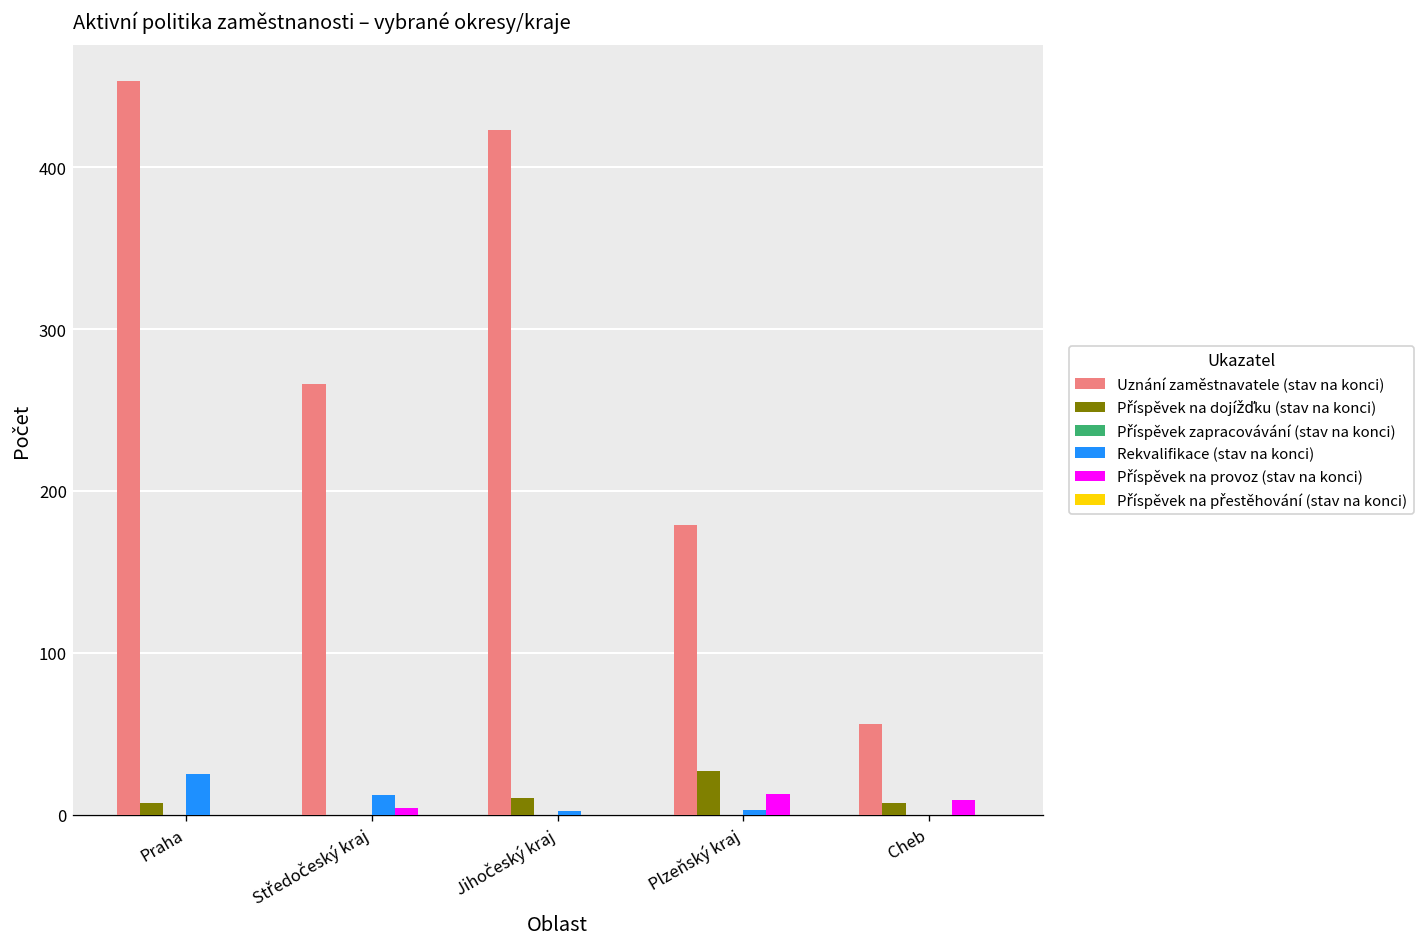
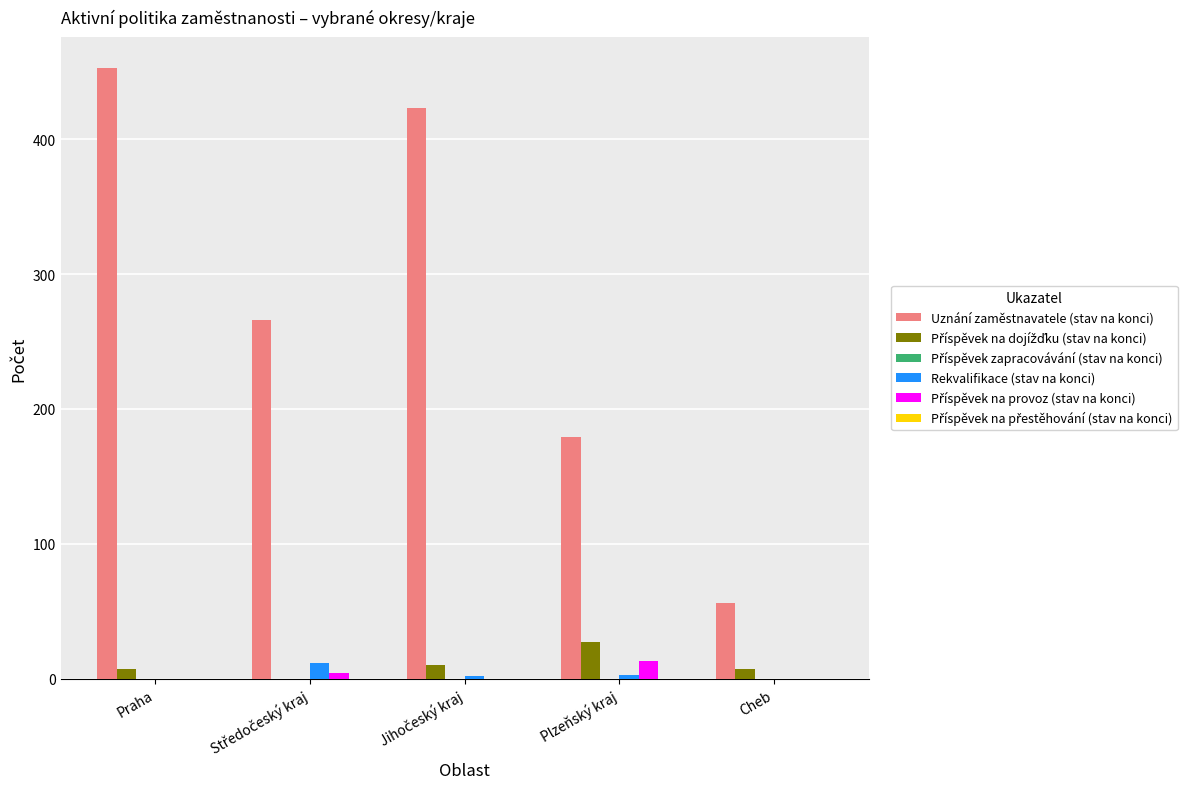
  {
    "Uznání zaměstnavatele (stav na konci)": {
      "Praha": 453,
      "Středočeský kraj": 266,
      "Jihočeský kraj": 423,
      "Plzeňský kraj": 179,
      "Cheb": 56
    },
    "Příspěvek na dojížďku (stav na konci)": {
      "Praha": 7,
      "Středočeský kraj": 0,
      "Jihočeský kraj": 10,
      "Plzeňský kraj": 27,
      "Cheb": 7
    },
    "Příspěvek zapracovávání (stav na konci)": {
      "Praha": 0,
      "Středočeský kraj": 0,
      "Jihočeský kraj": 0,
      "Plzeňský kraj": 0,
      "Cheb": 0
    },
    "Rekvalifikace (stav na konci)": {
-     "Praha": 25,
+     "Praha": 0,
      "Středočeský kraj": 12,
      "Jihočeský kraj": 2,
      "Plzeňský kraj": 3,
      "Cheb": 0
    },
    "Příspěvek na provoz (stav na konci)": {
      "Praha": 0,
      "Středočeský kraj": 4,
      "Jihočeský kraj": 0,
      "Plzeňský kraj": 13,
-     "Cheb": 9
+     "Cheb": 0
    },
    "Příspěvek na přestěhování (stav na konci)": {
      "Praha": 0,
      "Středočeský kraj": 0,
      "Jihočeský kraj": 0,
      "Plzeňský kraj": 0,
      "Cheb": 0
    }
  }
